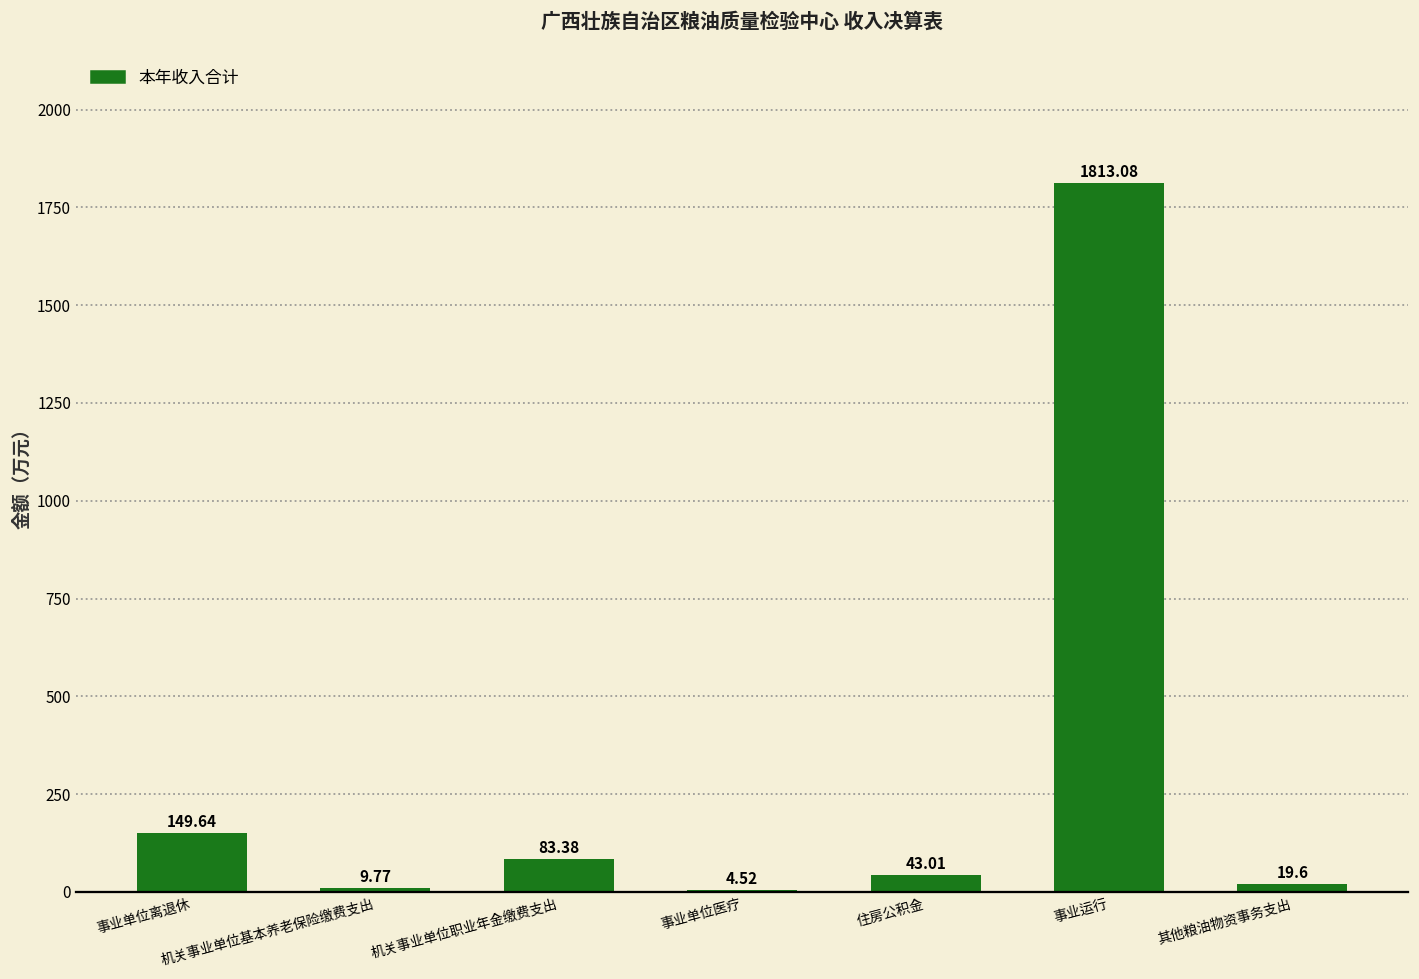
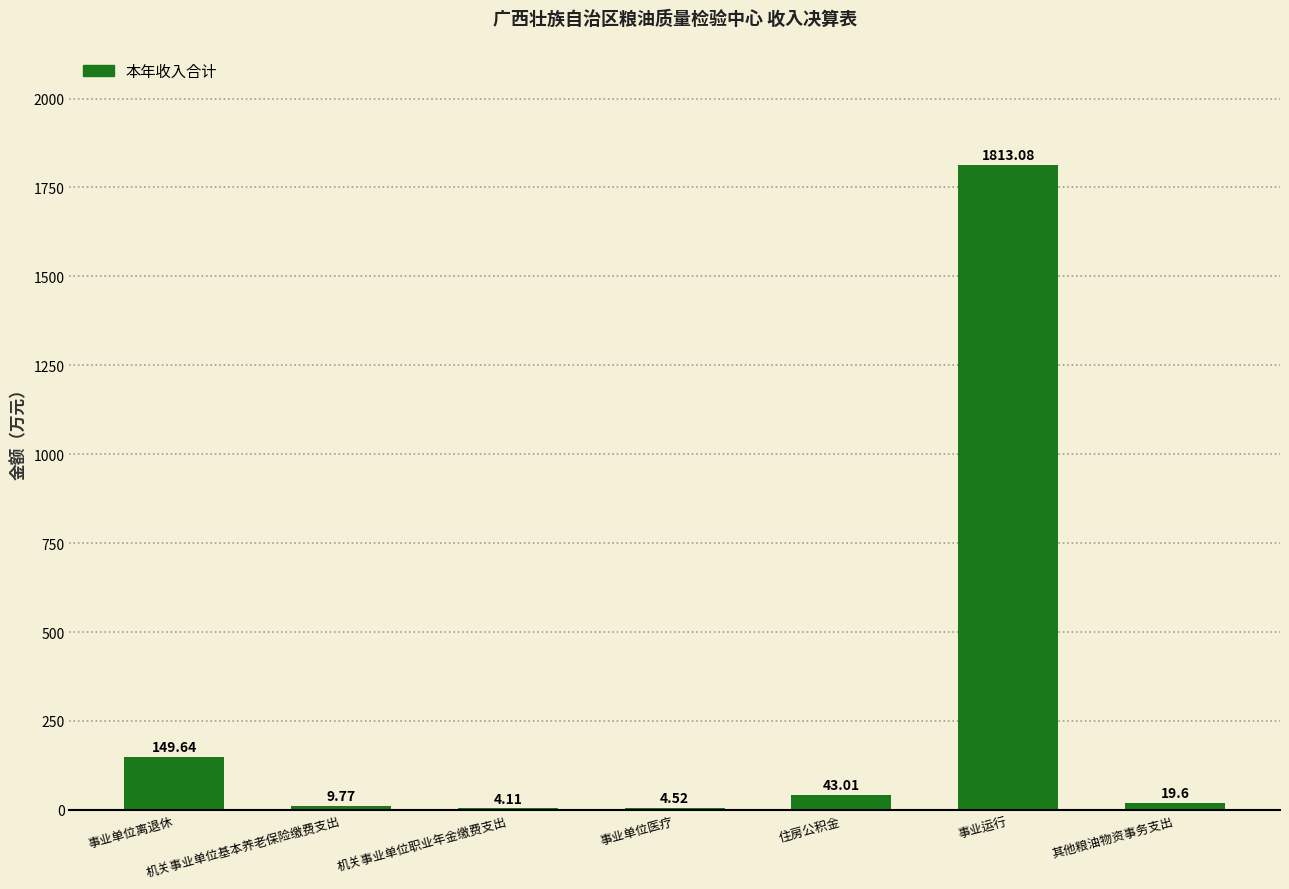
  {
    "事业单位离退休": 149.64,
    "机关事业单位基本养老保险缴费支出": 9.77,
-   "机关事业单位职业年金缴费支出": 83.38,
+   "机关事业单位职业年金缴费支出": 4.11,
    "事业单位医疗": 4.52,
    "住房公积金": 43.01,
    "事业运行": 1813.08,
    "其他粮油物资事务支出": 19.6
  }
